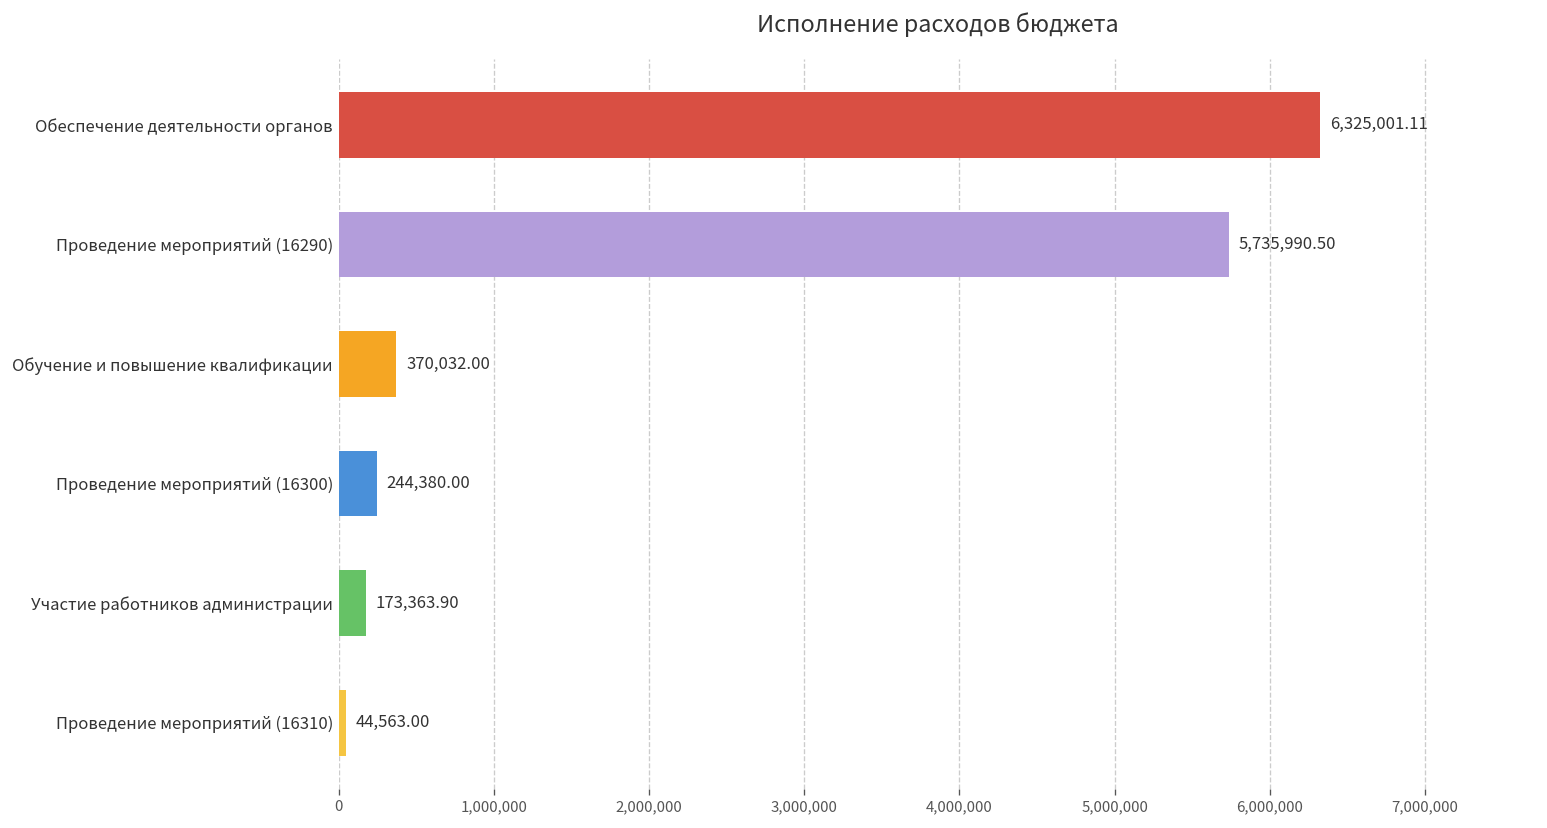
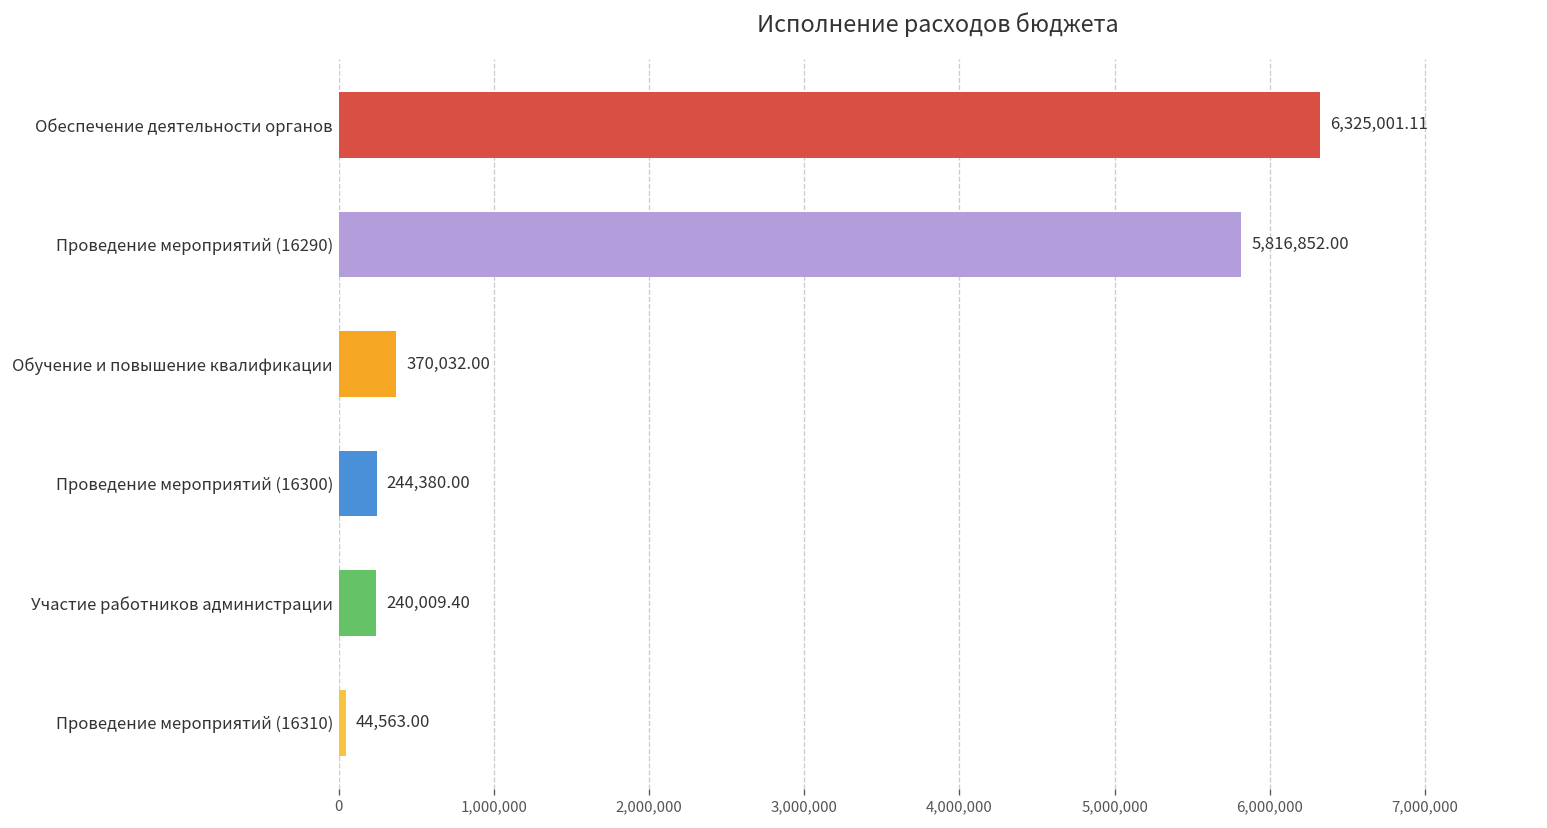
  {
    "Обеспечение деятельности органов": "6,325,001.11",
-   "Проведение мероприятий (16290)": "5,735,990.50",
+   "Проведение мероприятий (16290)": "5,816,852.00",
    "Обучение и повышение квалификации": "370,032.00",
    "Проведение мероприятий (16300)": "244,380.00",
-   "Участие работников администрации": "173,363.90",
+   "Участие работников администрации": "240,009.40",
    "Проведение мероприятий (16310)": "44,563.00"
  }
